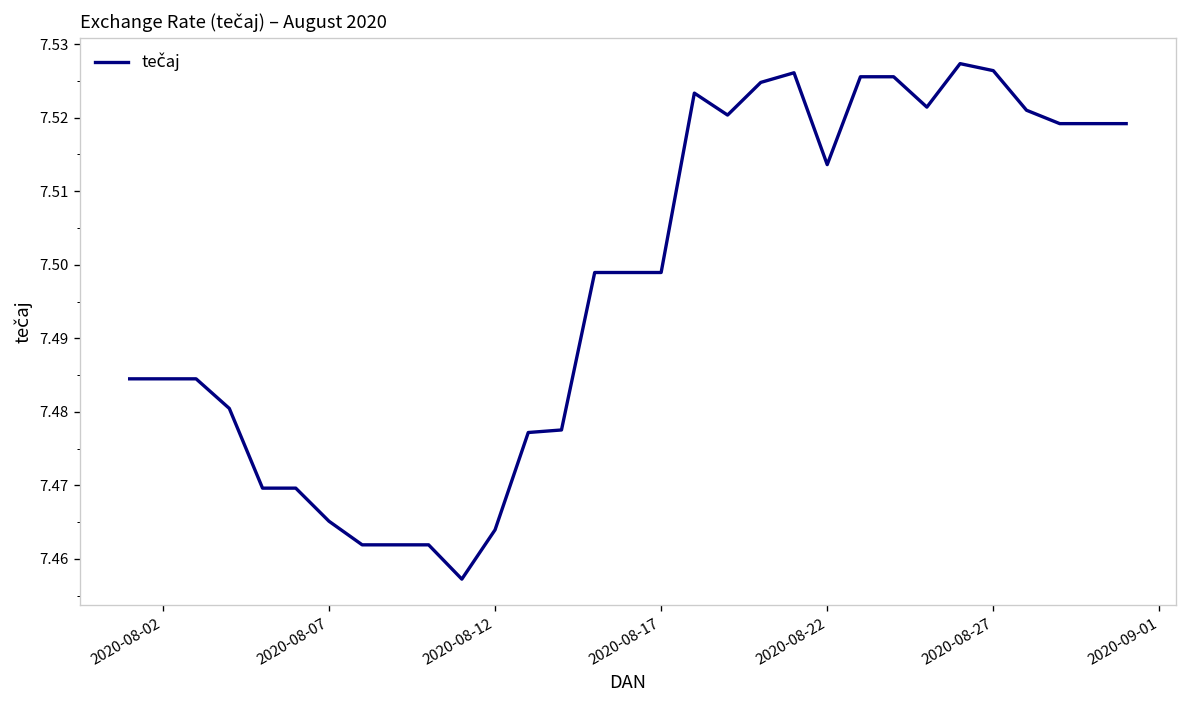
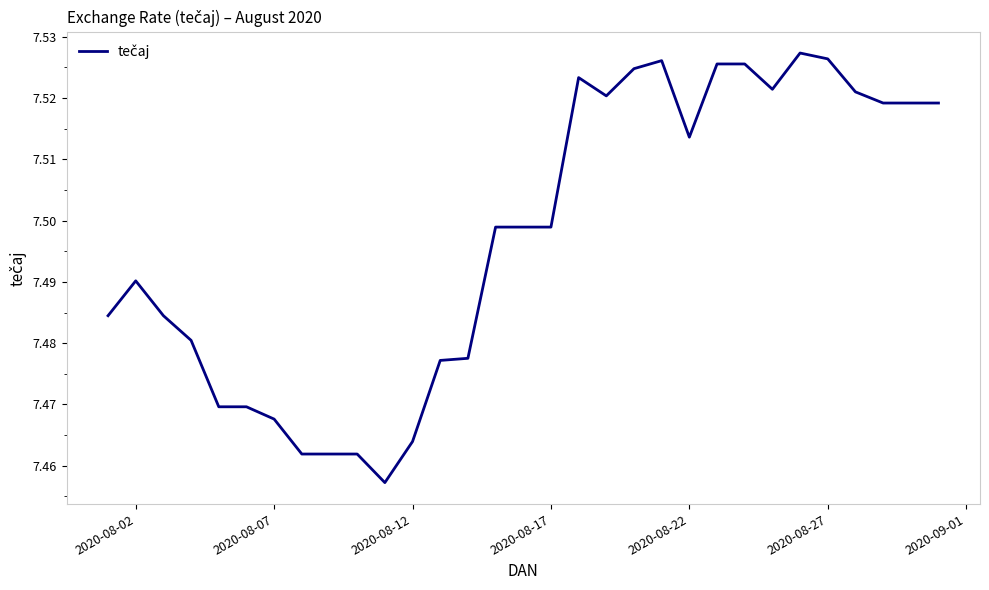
  {
-   "2020-08-02": 7.484,
-   "2020-08-07": 7.465,
+   "2020-08-02": 7.490,
+   "2020-08-07": 7.468,
    "2020-08-12": 7.464,
    "2020-08-17": 7.499,
    "2020-08-22": 7.514,
    "2020-08-27": 7.526
  }
